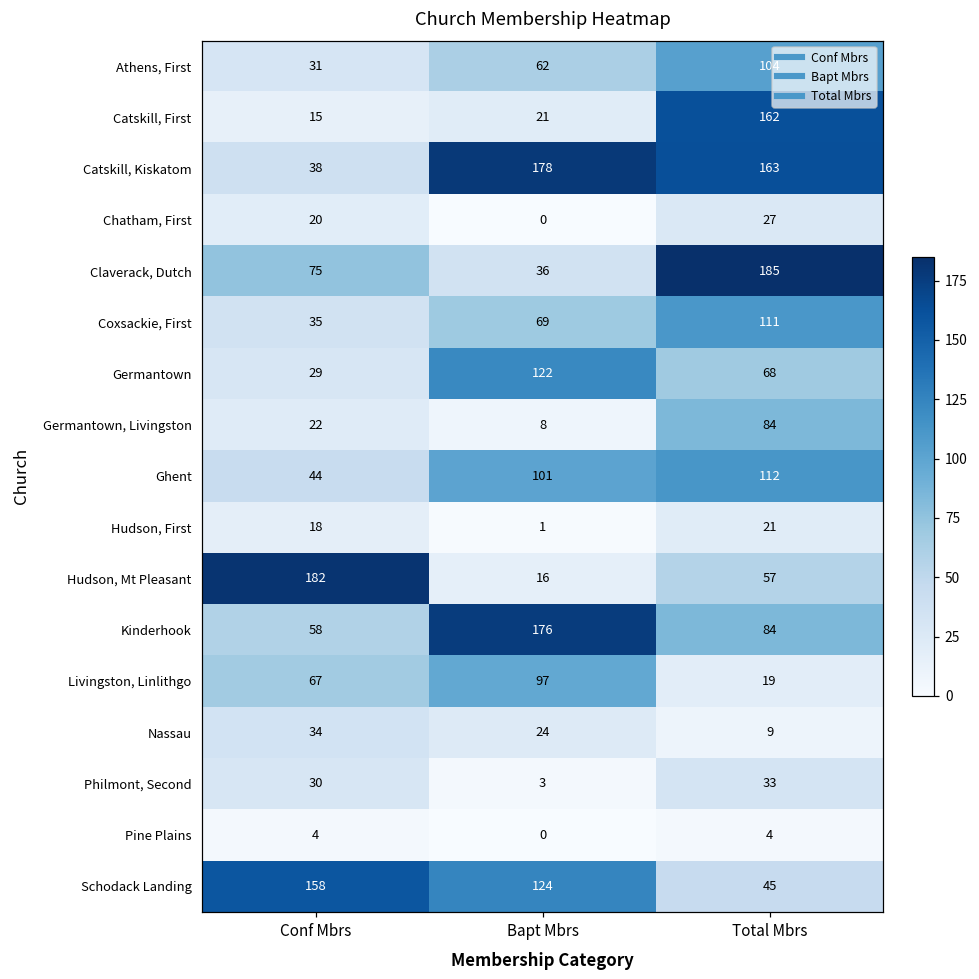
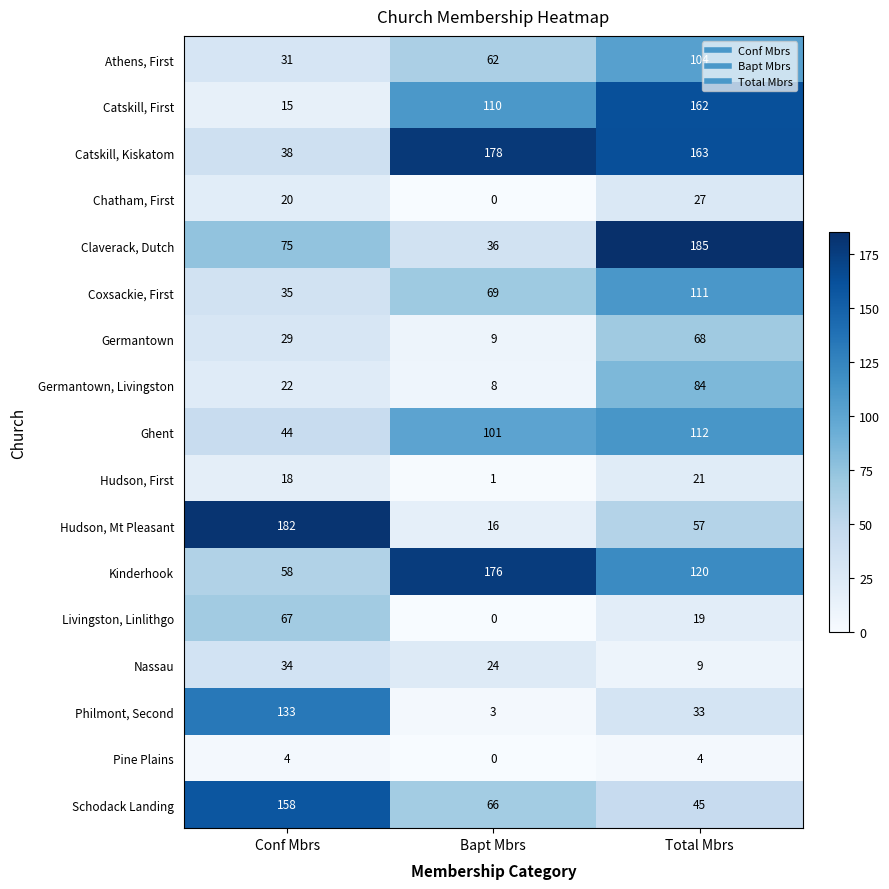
  {
    "Athens, First": {
      "Conf Mbrs": 31,
      "Bapt Mbrs": 62
    },
    "Catskill, First": {
      "Conf Mbrs": 15,
-     "Bapt Mbrs": 21,
+     "Bapt Mbrs": 110,
      "Total Mbrs": 162
    },
    "Catskill, Kiskatom": {
      "Conf Mbrs": 38,
      "Bapt Mbrs": 178,
      "Total Mbrs": 163
    },
    "Chatham, First": {
      "Conf Mbrs": 20,
      "Bapt Mbrs": 0,
      "Total Mbrs": 27
    },
    "Claverack, Dutch": {
      "Conf Mbrs": 75,
      "Bapt Mbrs": 36,
      "Total Mbrs": 185
    },
    "Coxsackie, First": {
      "Conf Mbrs": 35,
      "Bapt Mbrs": 69,
      "Total Mbrs": 111
    },
    "Germantown": {
      "Conf Mbrs": 29,
-     "Bapt Mbrs": 122,
+     "Bapt Mbrs": 9,
      "Total Mbrs": 68
    },
    "Germantown, Livingston": {
      "Conf Mbrs": 22,
      "Bapt Mbrs": 8,
      "Total Mbrs": 84
    },
    "Ghent": {
      "Conf Mbrs": 44,
      "Bapt Mbrs": 101,
      "Total Mbrs": 112
    },
    "Hudson, First": {
      "Conf Mbrs": 18,
      "Bapt Mbrs": 1,
      "Total Mbrs": 21
    },
    "Hudson, Mt Pleasant": {
      "Conf Mbrs": 182,
      "Bapt Mbrs": 16,
      "Total Mbrs": 57
    },
    "Kinderhook": {
      "Conf Mbrs": 58,
      "Bapt Mbrs": 176,
-     "Total Mbrs": 84
+     "Total Mbrs": 120
    },
    "Livingston, Linlithgo": {
      "Conf Mbrs": 67,
-     "Bapt Mbrs": 97,
+     "Bapt Mbrs": 0,
      "Total Mbrs": 19
    },
    "Nassau": {
      "Conf Mbrs": 34,
      "Bapt Mbrs": 24,
      "Total Mbrs": 9
    },
    "Philmont, Second": {
-     "Conf Mbrs": 30,
+     "Conf Mbrs": 133,
      "Bapt Mbrs": 3,
      "Total Mbrs": 33
    },
    "Pine Plains": {
      "Conf Mbrs": 4,
      "Bapt Mbrs": 0,
      "Total Mbrs": 4
    },
    "Schodack Landing": {
      "Conf Mbrs": 158,
-     "Bapt Mbrs": 124,
+     "Bapt Mbrs": 66,
      "Total Mbrs": 45
    }
  }
